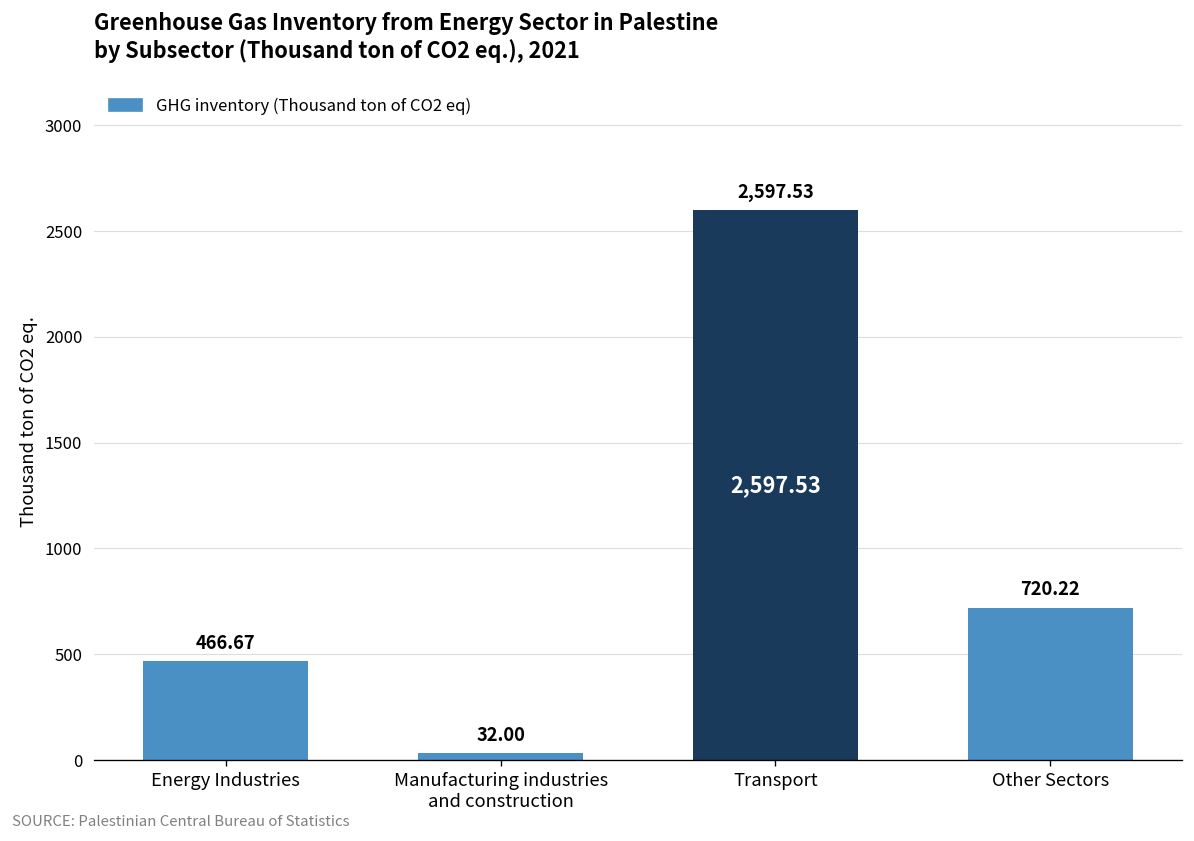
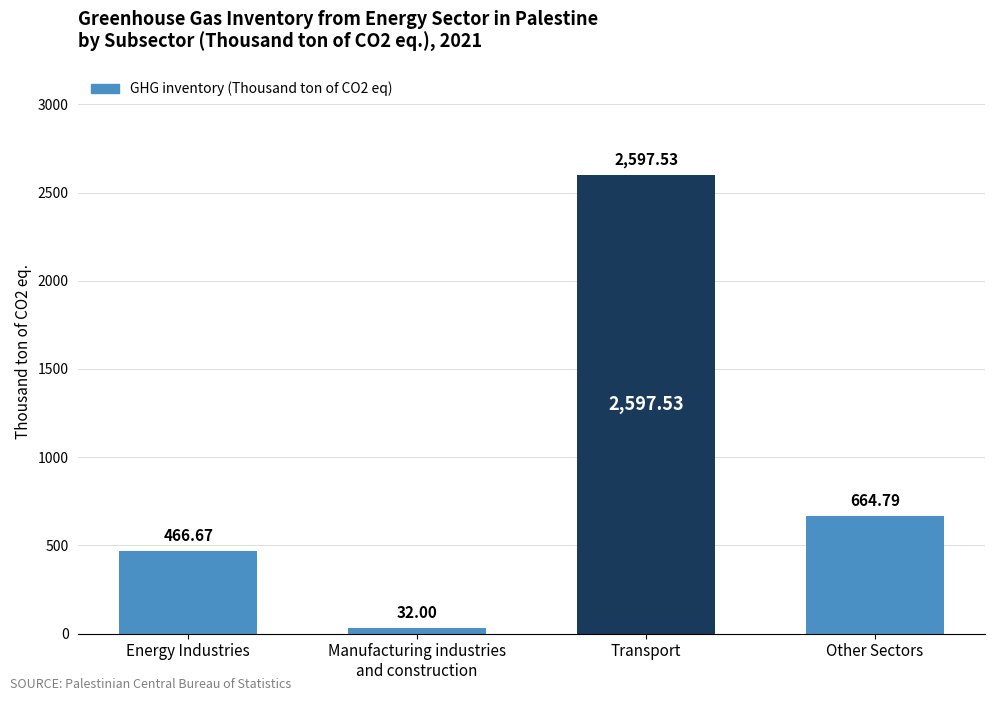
  {
    "Energy Industries": "466.67",
    "Manufacturing industries and construction": "32.00",
    "Transport": "2,597.53",
-   "Other Sectors": "720.22"
+   "Other Sectors": "664.79"
  }
